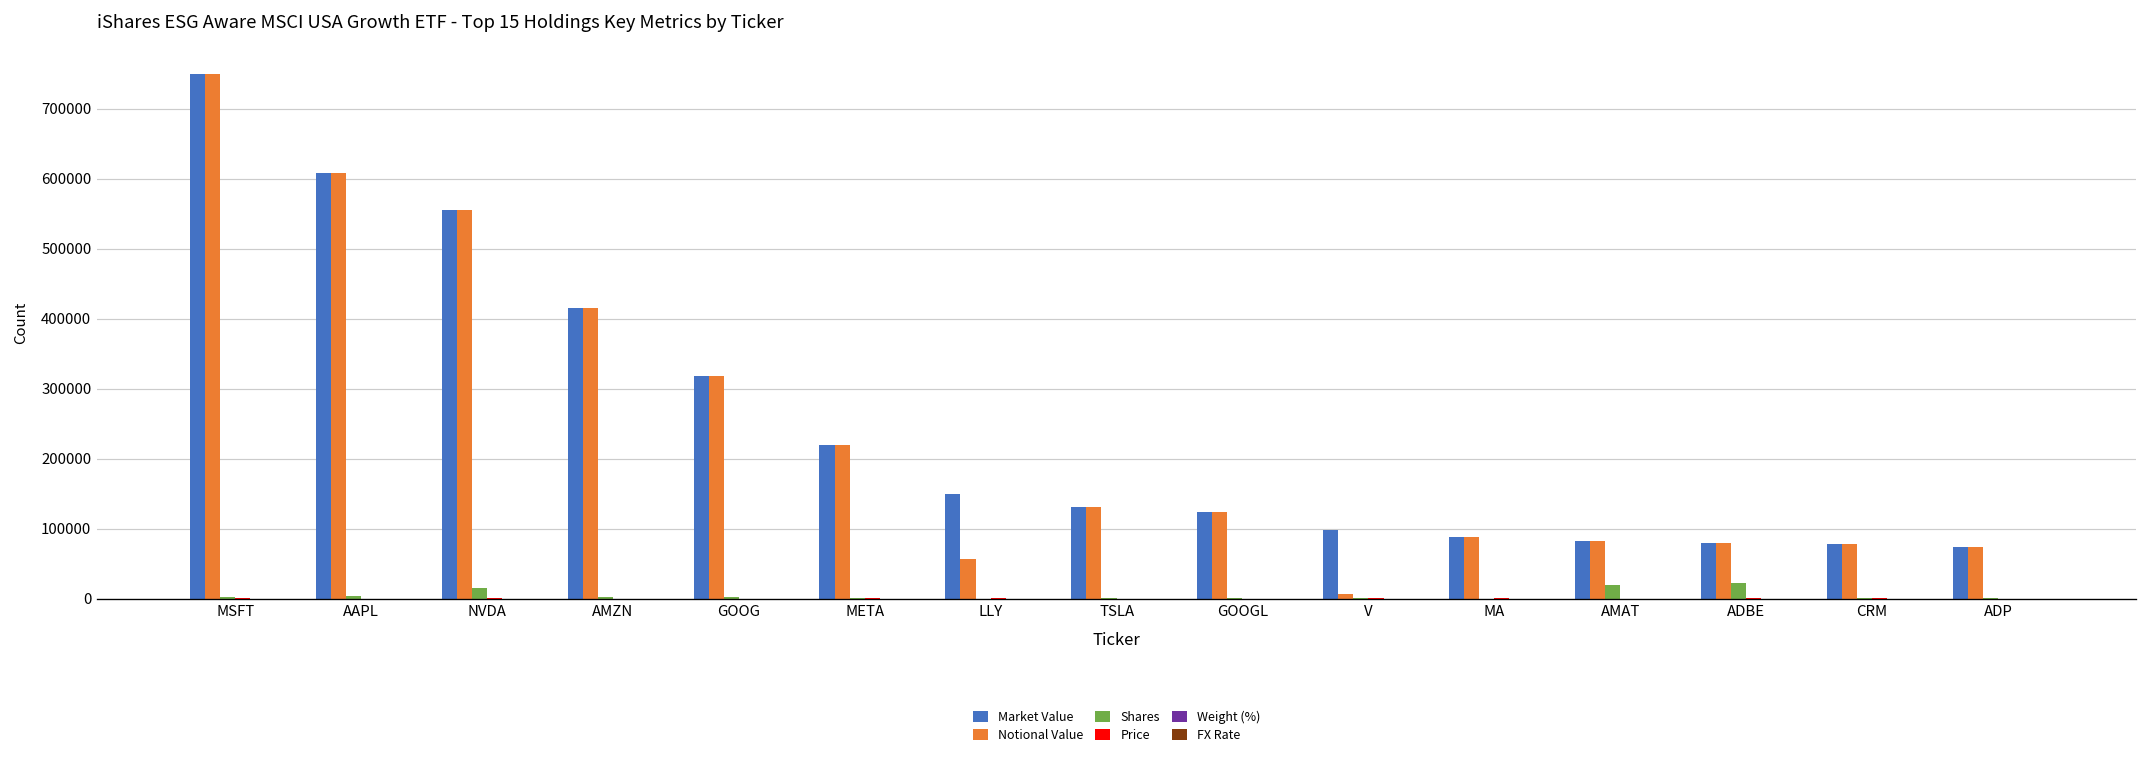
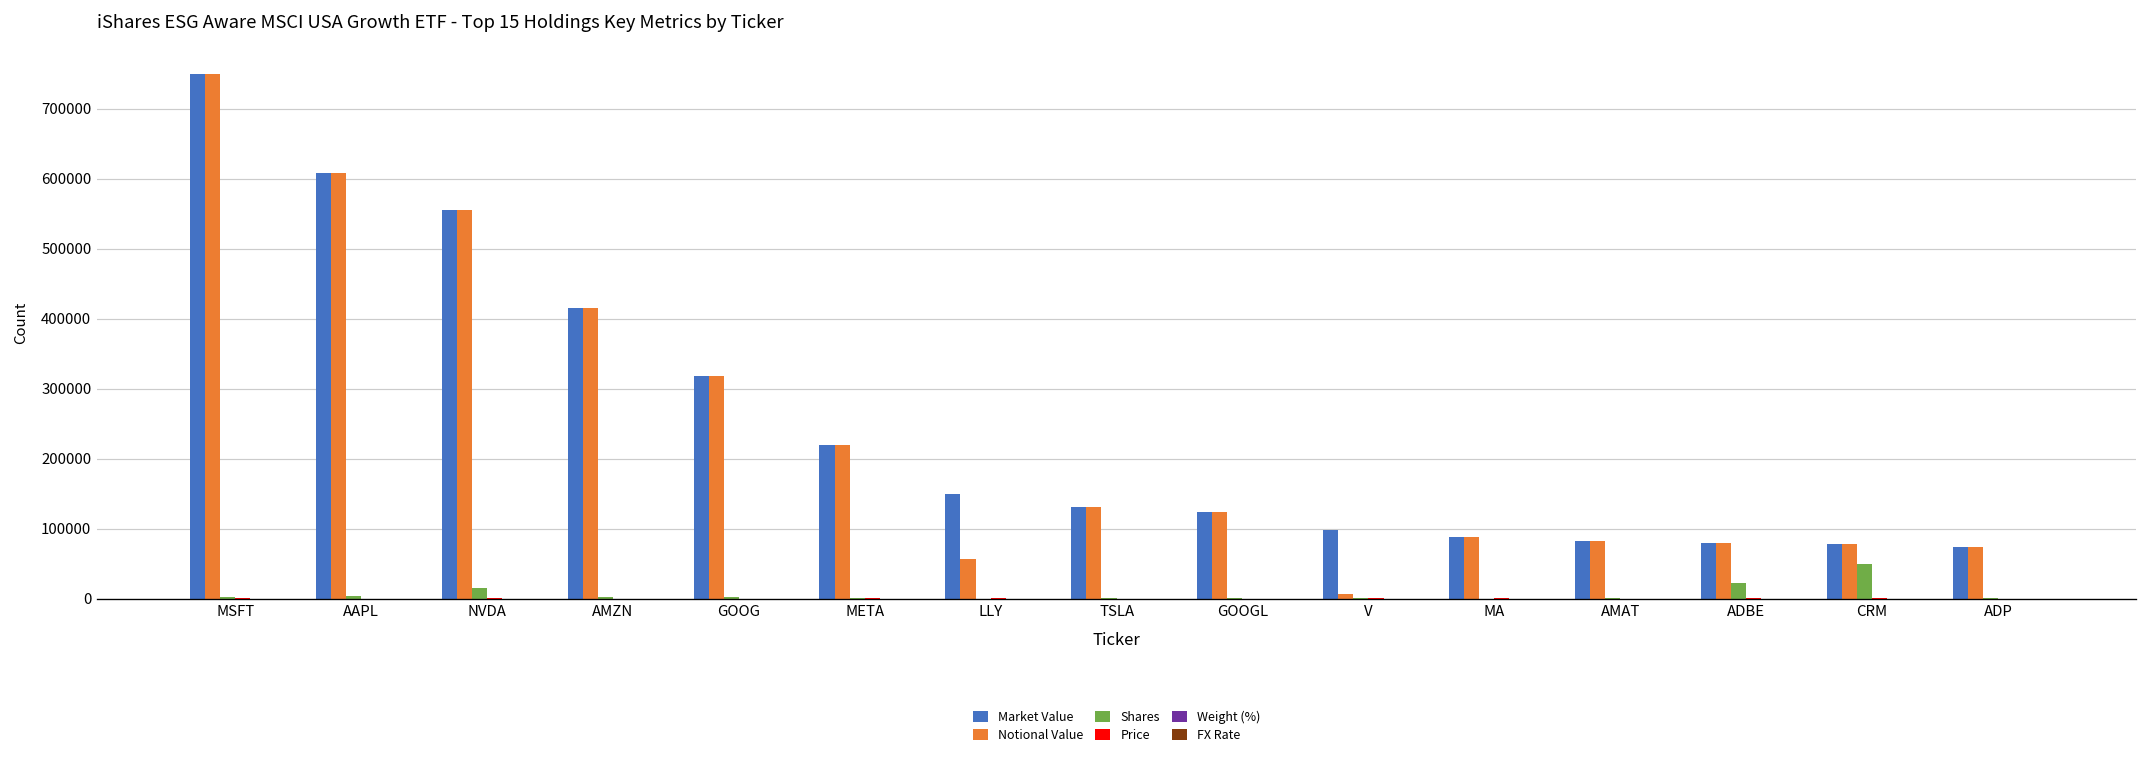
  {
    "Market Value": {
      "MSFT": 750000,
      "AAPL": 610000,
      "NVDA": 560000,
      "AMZN": 420000,
      "GOOG": 320000,
      "META": 220000,
      "LLY": 150000,
      "TSLA": 130000,
      "GOOGL": 120000,
      "V": 100000,
      "MA": 90000,
      "AMAT": 80000,
      "ADBE": 80000,
      "CRM": 80000,
      "ADP": 70000
    },
    "Notional Value": {
      "MSFT": 750000,
      "AAPL": 610000,
      "NVDA": 560000,
      "AMZN": 420000,
      "GOOG": 320000,
      "META": 220000,
      "LLY": 60000,
      "TSLA": 130000,
      "GOOGL": 120000,
      "V": 10000,
      "MA": 90000,
      "AMAT": 80000,
      "ADBE": 80000,
      "CRM": 80000,
      "ADP": 70000
    },
    "Shares": {
      "NVDA": 20000,
-     "AMAT": 20000,
+     "AMAT": 0,
      "ADBE": 20000,
-     "CRM": 0
+     "CRM": 50000
    }
  }
